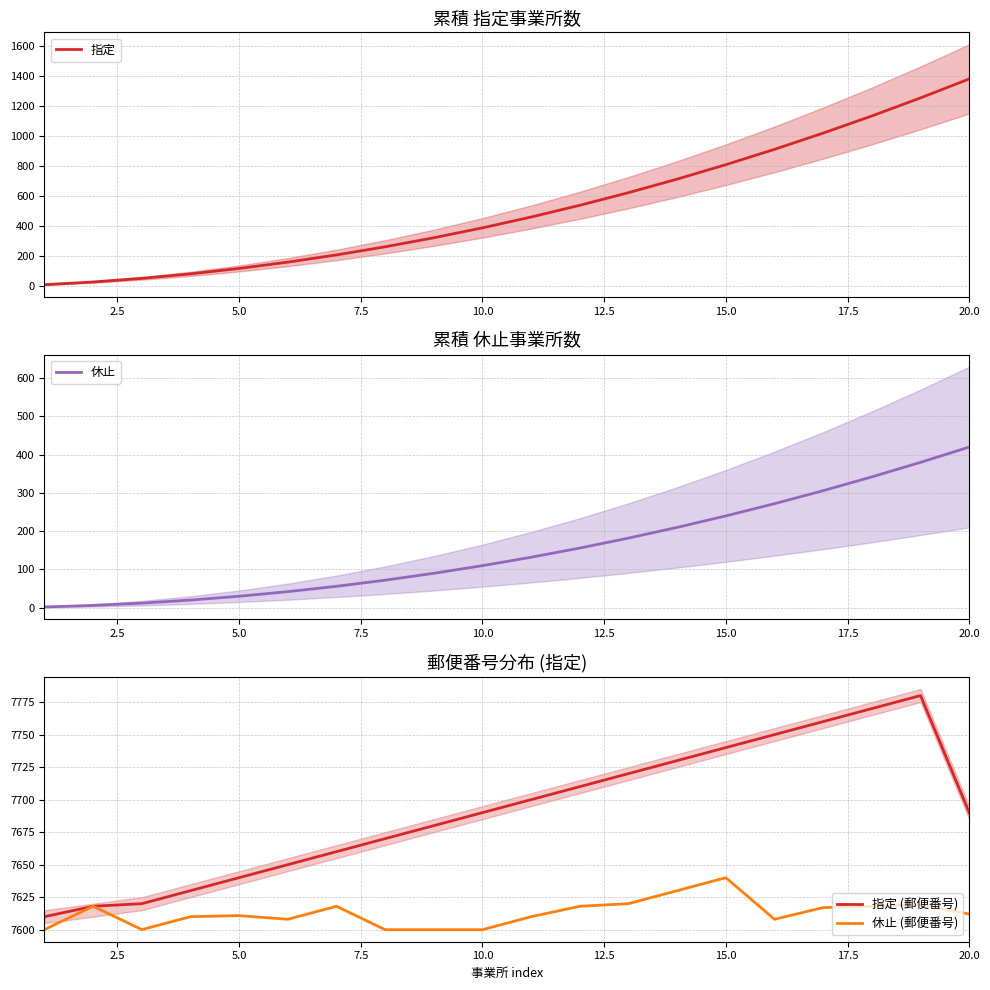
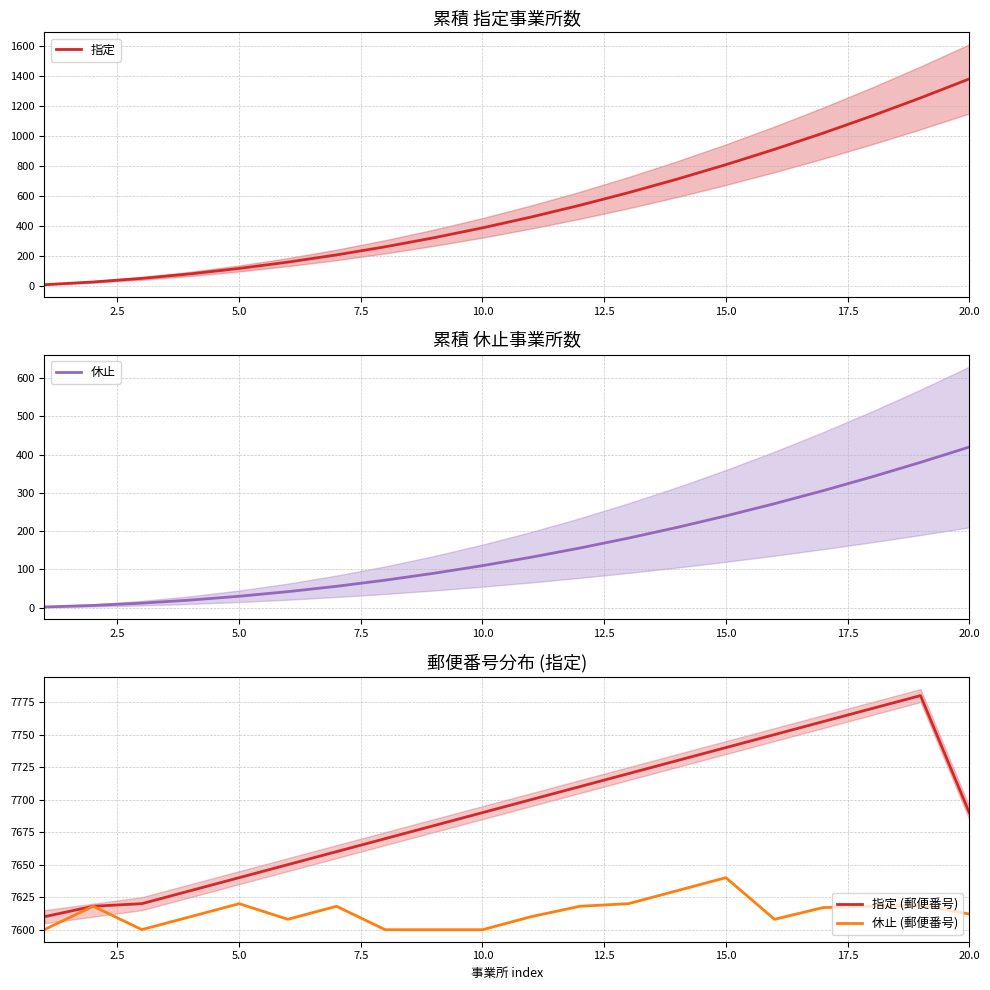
  {
    "郵便番号分布 (指定)": {
      "休止 (郵便番号)": {
-       "5.0": 7611,
+       "5.0": 7620,
        "10.0": 7600,
        "15.0": 7640,
        "20.0": 7612
      }
    }
  }
